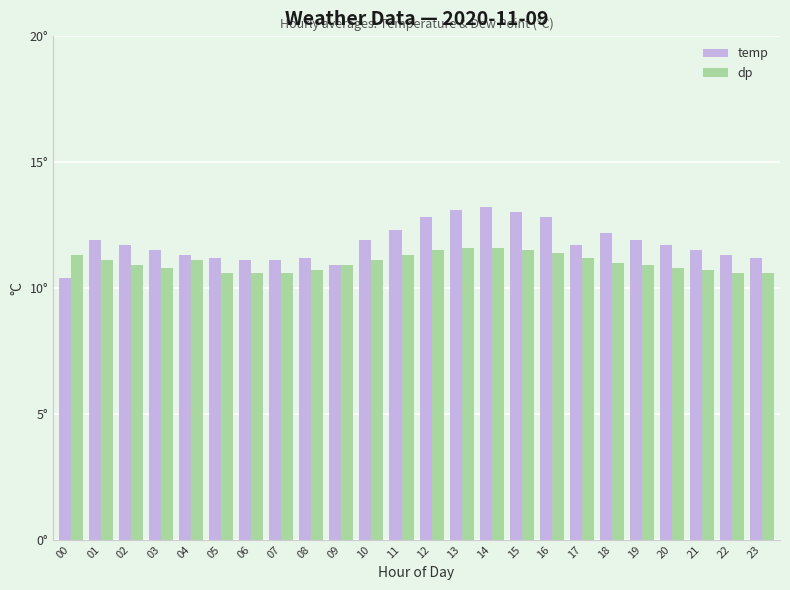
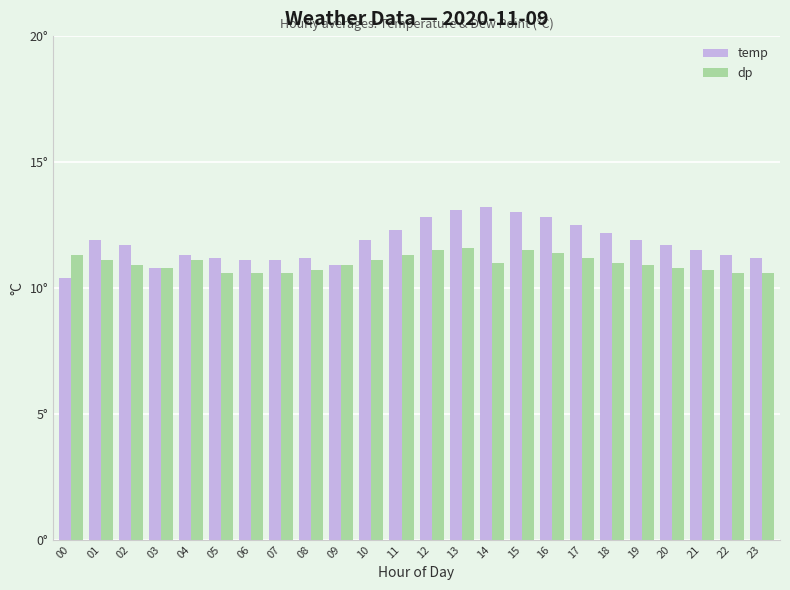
  {
    "temp": {
      "00": "10.4°",
      "01": "11.9°",
      "02": "11.7°",
-     "03": "11.5°",
+     "03": "10.8°",
      "04": "11.3°",
      "05": "11.2°",
      "06": "11.1°",
      "07": "11.1°",
      "08": "11.2°",
      "09": "10.9°",
      "10": "11.9°",
      "11": "12.3°",
      "12": "12.8°",
      "13": "13.1°",
      "14": "13.2°",
      "15": "13.0°",
      "16": "12.8°",
-     "17": "11.7°",
+     "17": "12.5°",
      "18": "12.2°",
      "19": "11.9°",
      "20": "11.7°",
      "21": "11.5°",
      "22": "11.3°",
      "23": "11.2°"
    },
    "dp": {
      "00": "11.3°",
      "01": "11.1°",
      "02": "10.9°",
      "03": "10.8°",
      "04": "11.1°",
      "05": "10.6°",
      "06": "10.6°",
      "07": "10.6°",
      "08": "10.7°",
      "09": "10.9°",
      "10": "11.1°",
      "11": "11.3°",
      "12": "11.5°",
      "13": "11.6°",
-     "14": "11.6°",
+     "14": "11.0°",
      "15": "11.5°",
      "16": "11.4°",
      "17": "11.2°",
      "18": "11.0°",
      "19": "10.9°",
      "20": "10.8°",
      "21": "10.7°",
      "22": "10.6°",
      "23": "10.6°"
    }
  }
